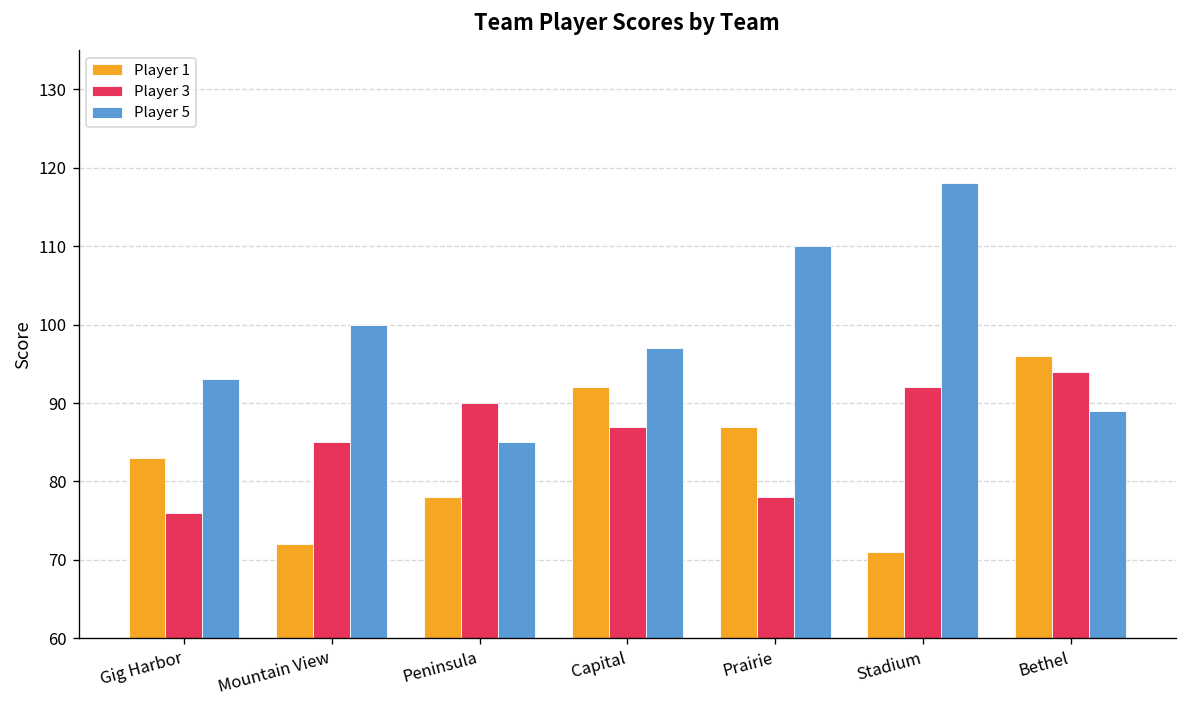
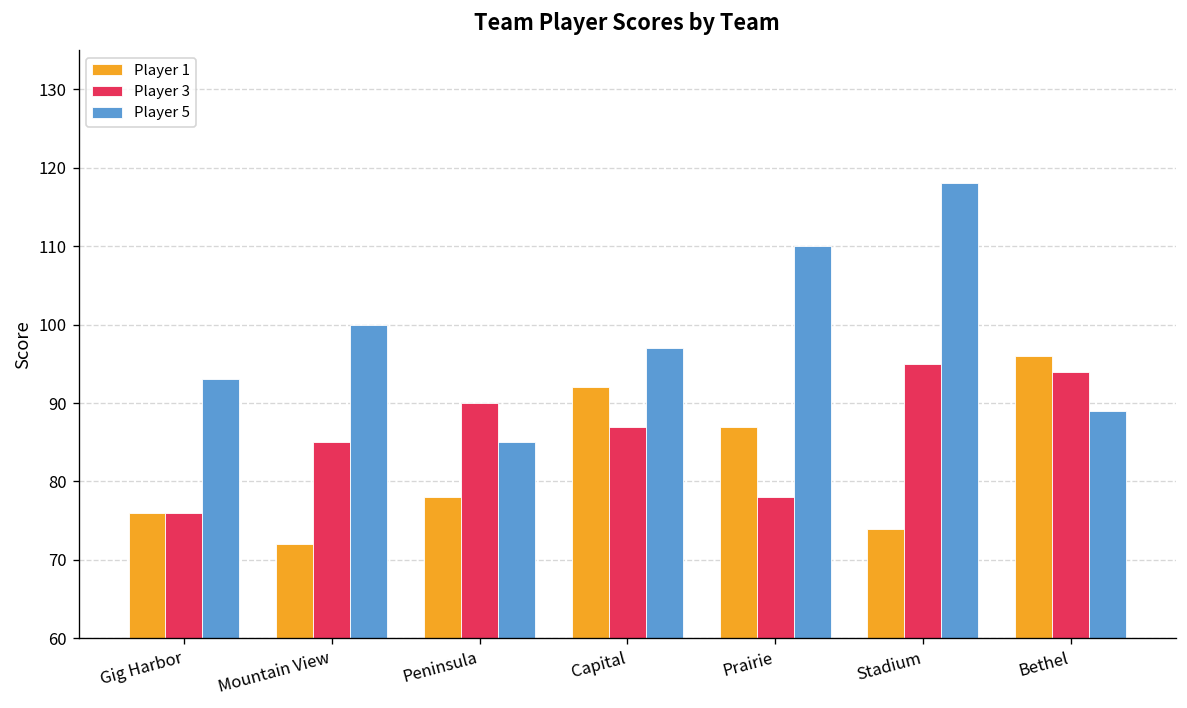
  {
    "Player 1": {
-     "Gig Harbor": 83,
+     "Gig Harbor": 76,
      "Mountain View": 72,
      "Peninsula": 78,
      "Capital": 92,
      "Prairie": 87,
-     "Stadium": 71,
+     "Stadium": 74,
      "Bethel": 96
    },
    "Player 3": {
      "Gig Harbor": 76,
      "Mountain View": 85,
      "Peninsula": 90,
      "Capital": 87,
      "Prairie": 78,
-     "Stadium": 92,
+     "Stadium": 95,
      "Bethel": 94
    },
    "Player 5": {
      "Gig Harbor": 93,
      "Mountain View": 100,
      "Peninsula": 85,
      "Capital": 97,
      "Prairie": 110,
      "Stadium": 118,
      "Bethel": 89
    }
  }
